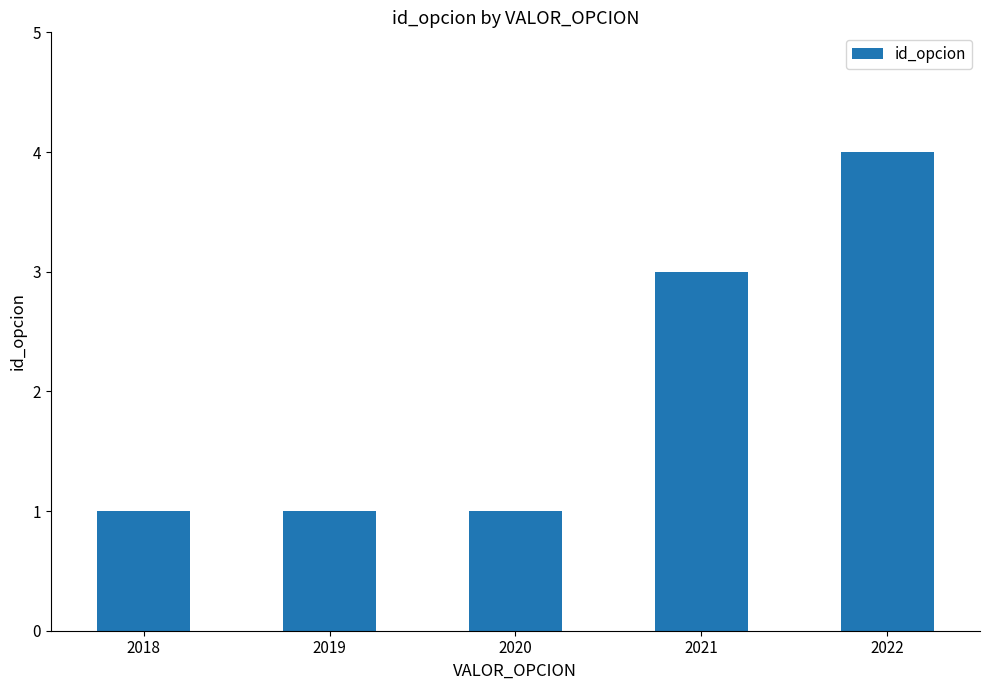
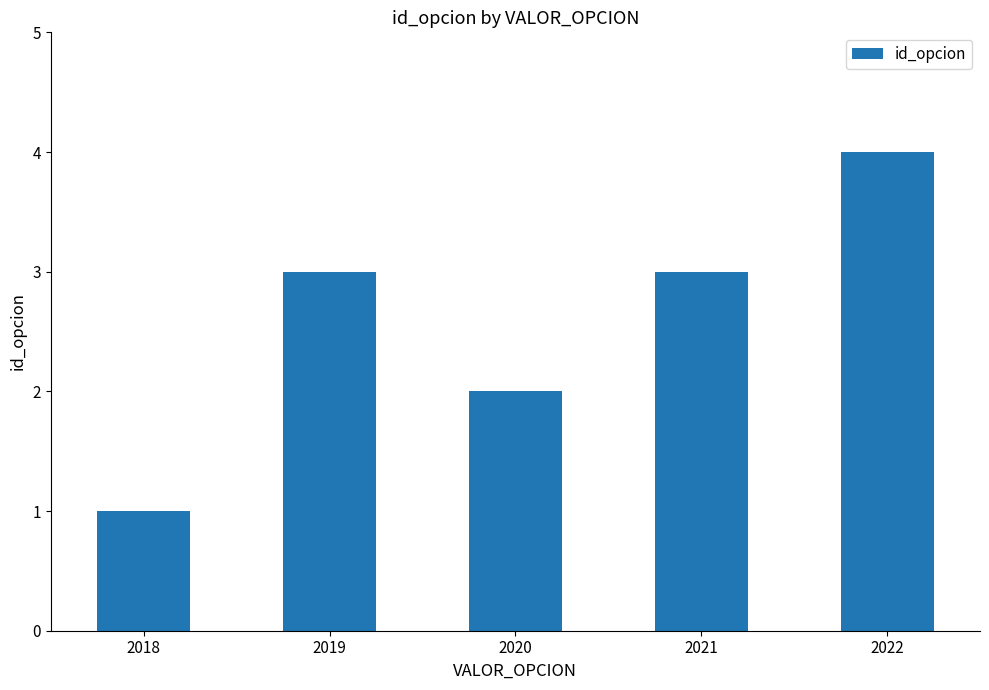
  {
    "2018": 1,
-   "2019": 1,
-   "2020": 1,
+   "2019": 3,
+   "2020": 2,
    "2021": 3,
    "2022": 4
  }
